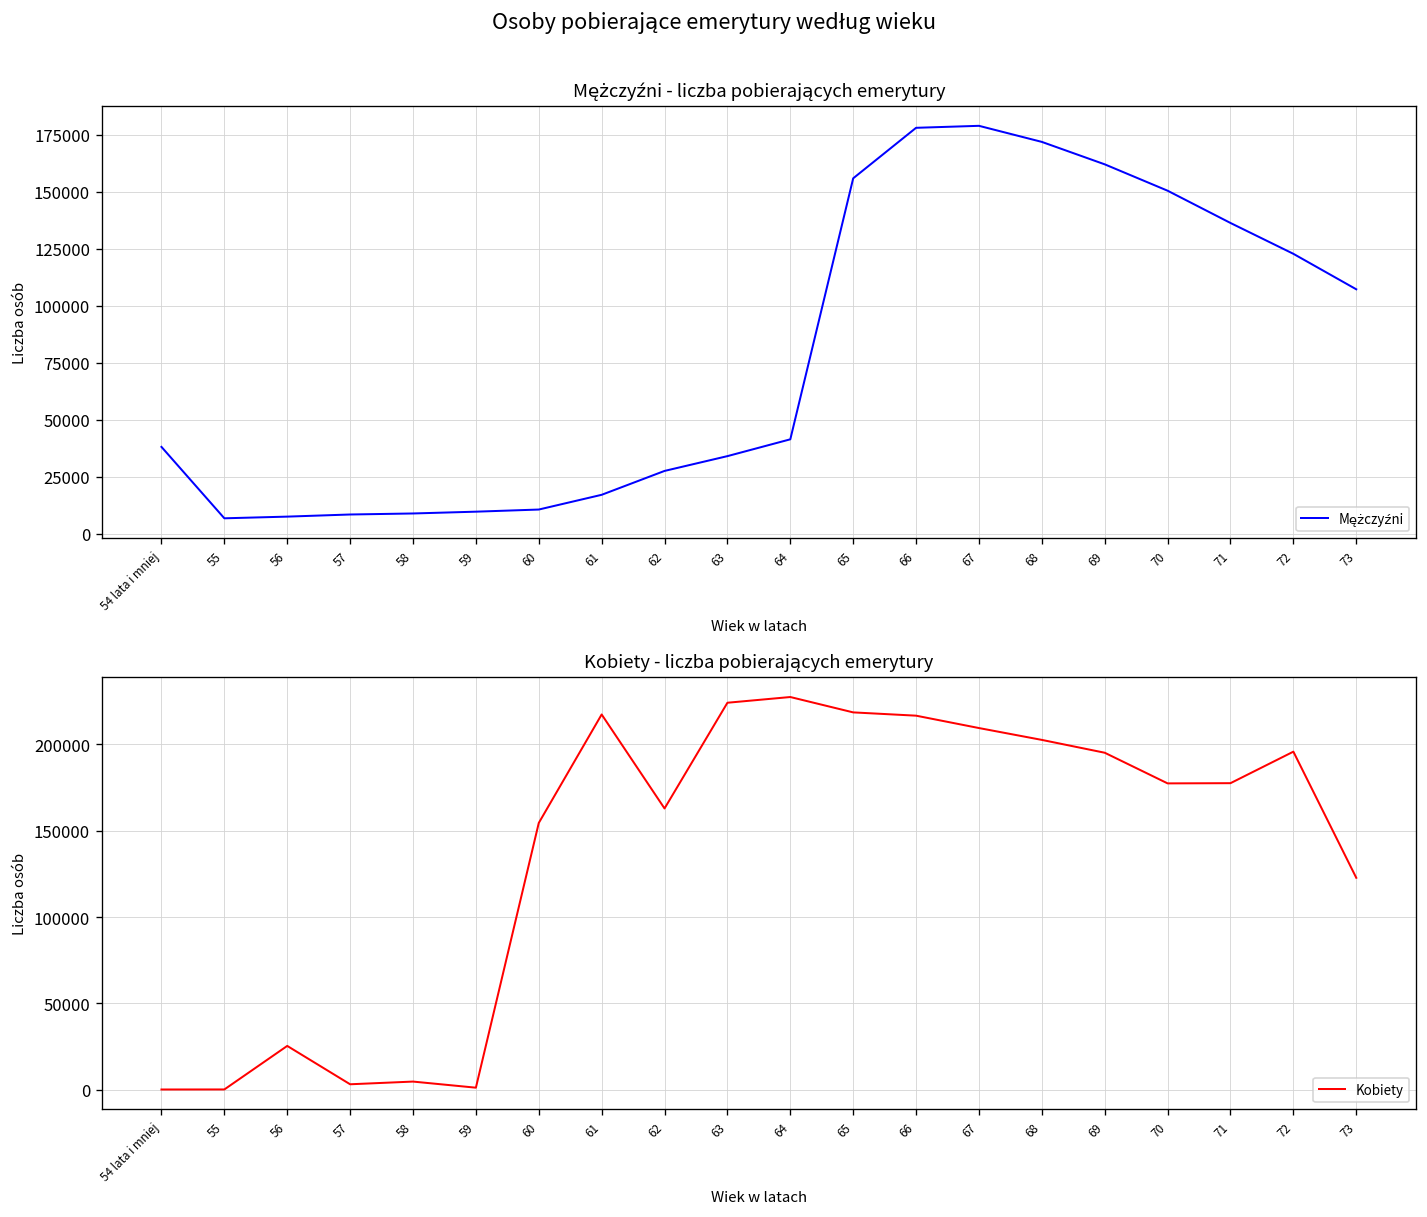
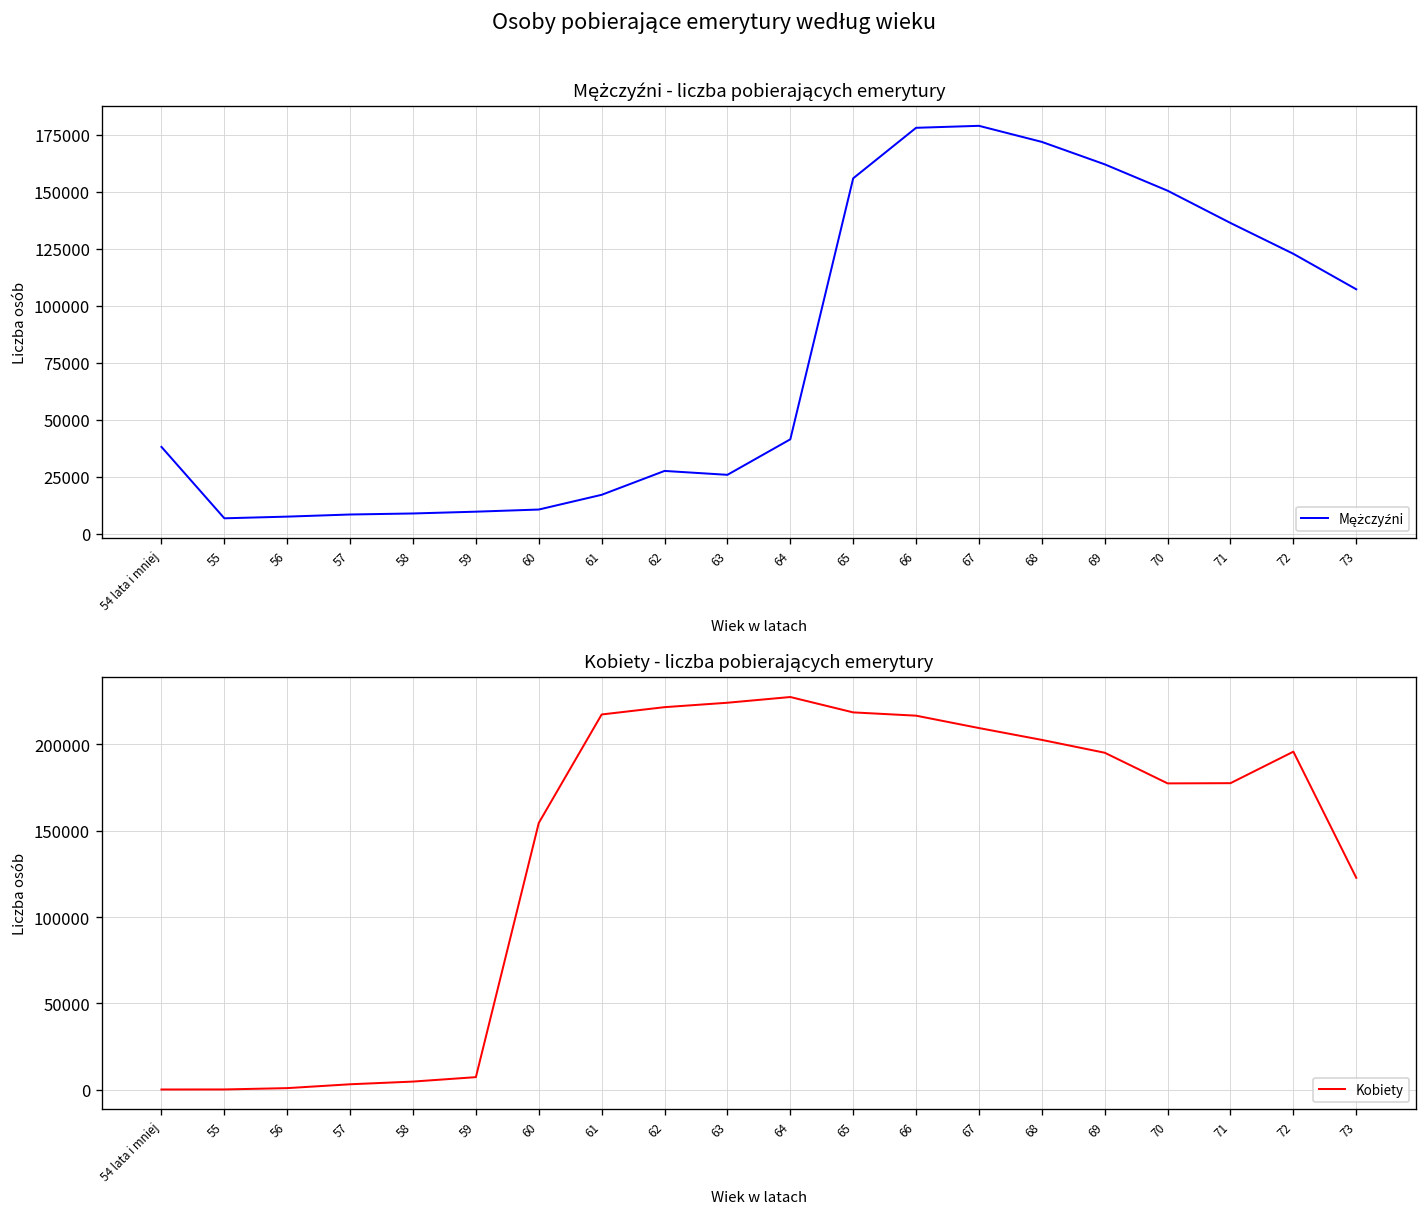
  {
    "Mężczyźni - liczba pobierających emerytury": {
      "54 lata i mniej": 38000,
      "55": 7000,
      "56": 8000,
      "57": 8000,
      "58": 9000,
      "59": 10000,
      "60": 11000,
      "61": 17000,
      "62": 28000,
-     "63": 34000,
+     "63": 26000,
      "64": 41000,
      "65": 156000,
      "66": 178000,
      "67": 179000,
      "68": 172000,
      "69": 162000,
      "70": 151000,
      "71": 136000,
      "72": 123000,
      "73": 107000
    },
    "Kobiety - liczba pobierających emerytury": {
      "54 lata i mniej": 0,
      "55": 0,
-     "56": 25000,
+     "56": 1000,
      "57": 3000,
      "58": 5000,
-     "59": 1000,
+     "59": 7000,
      "60": 155000,
      "61": 217000,
-     "62": 163000,
+     "62": 222000,
      "63": 224000,
      "64": 227000,
      "65": 219000,
      "66": 217000,
      "67": 209000,
      "68": 203000,
      "69": 195000,
      "70": 177000,
      "71": 178000,
      "72": 196000,
      "73": 123000
    }
  }
